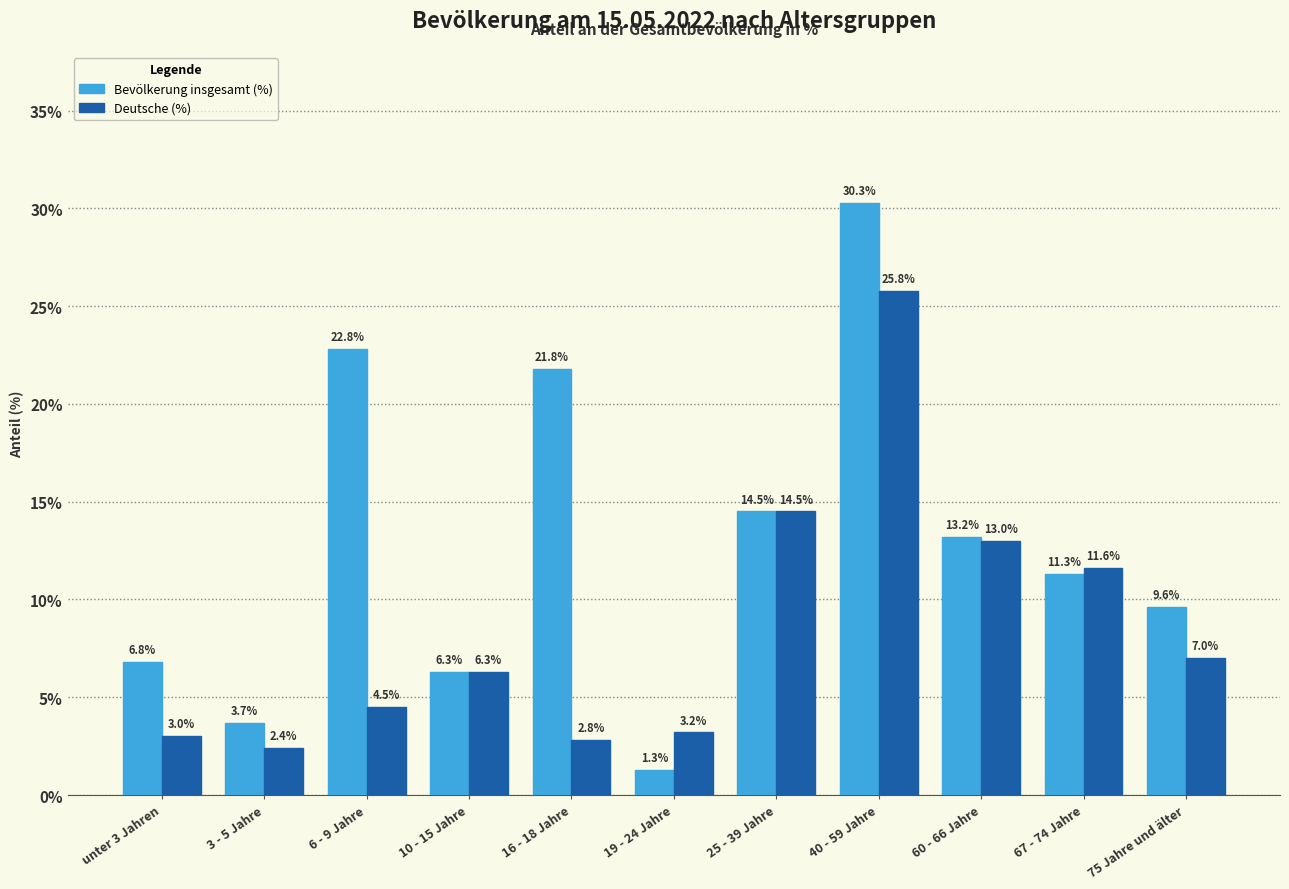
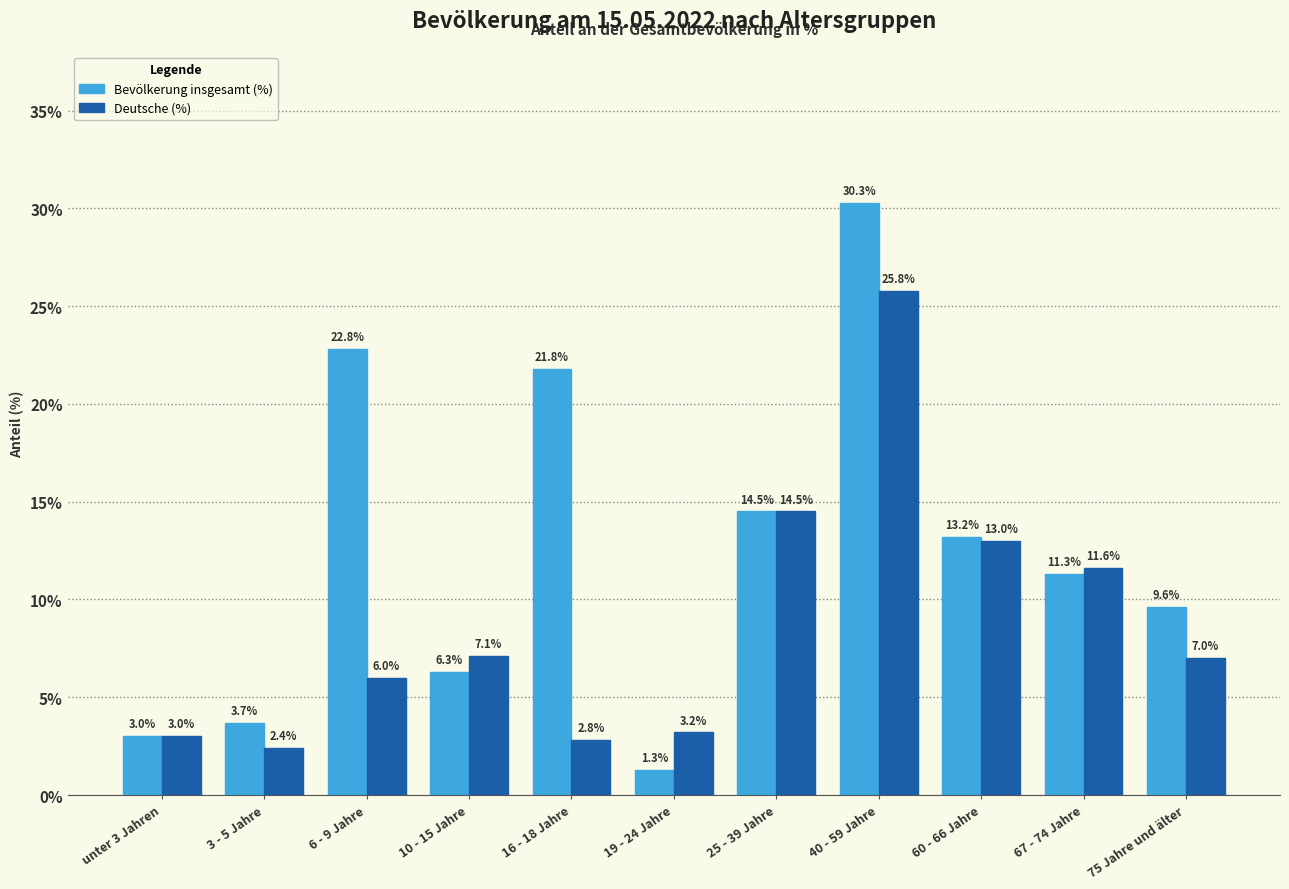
  {
    "Bevölkerung insgesamt (%)": {
-     "unter 3 Jahren": "6.8%",
+     "unter 3 Jahren": "3.0%",
      "3 - 5 Jahre": "3.7%",
      "6 - 9 Jahre": "22.8%",
      "10 - 15 Jahre": "6.3%",
      "16 - 18 Jahre": "21.8%",
      "19 - 24 Jahre": "1.3%",
      "25 - 39 Jahre": "14.5%",
      "40 - 59 Jahre": "30.3%",
      "60 - 66 Jahre": "13.2%",
      "67 - 74 Jahre": "11.3%",
      "75 Jahre und älter": "9.6%"
    },
    "Deutsche (%)": {
      "unter 3 Jahren": "3.0%",
      "3 - 5 Jahre": "2.4%",
-     "6 - 9 Jahre": "4.5%",
-     "10 - 15 Jahre": "6.3%",
+     "6 - 9 Jahre": "6.0%",
+     "10 - 15 Jahre": "7.1%",
      "16 - 18 Jahre": "2.8%",
      "19 - 24 Jahre": "3.2%",
      "25 - 39 Jahre": "14.5%",
      "40 - 59 Jahre": "25.8%",
      "60 - 66 Jahre": "13.0%",
      "67 - 74 Jahre": "11.6%",
      "75 Jahre und älter": "7.0%"
    }
  }
